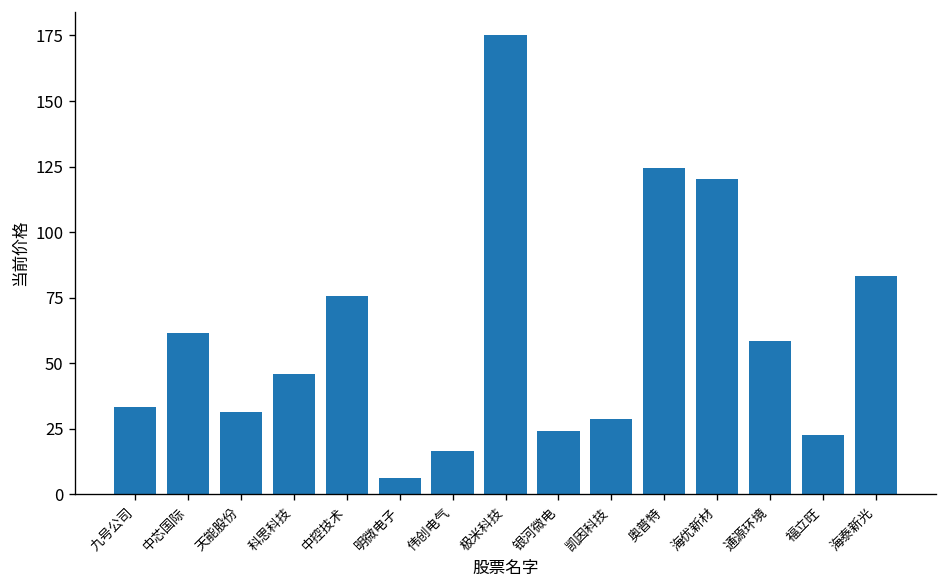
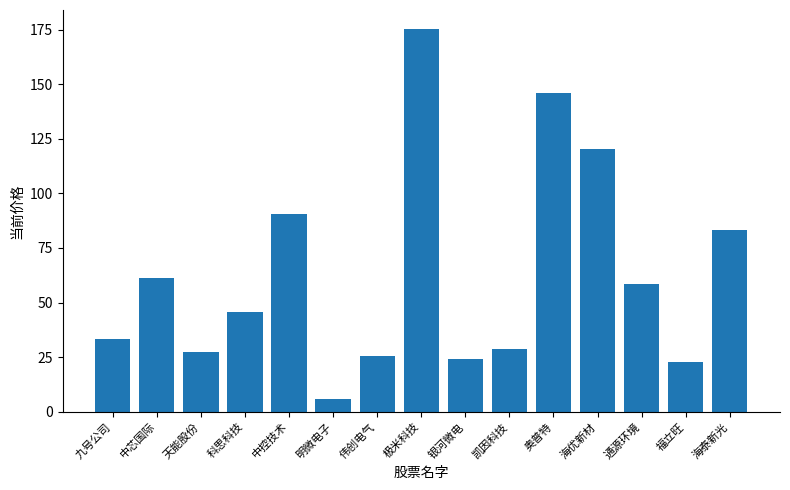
  {
    "九号公司": 33,
    "中芯国际": 61,
-   "天能股份": 31,
+   "天能股份": 28,
    "科思科技": 46,
-   "中控技术": 75,
+   "中控技术": 91,
    "明微电子": 6,
-   "伟创电气": 17,
+   "伟创电气": 26,
    "极米科技": 175,
    "银河微电": 24,
    "凯因科技": 29,
-   "奥普特": 124,
+   "奥普特": 146,
    "海优新材": 120,
    "通源环境": 59,
    "福立旺": 23,
    "海泰新光": 83
  }
